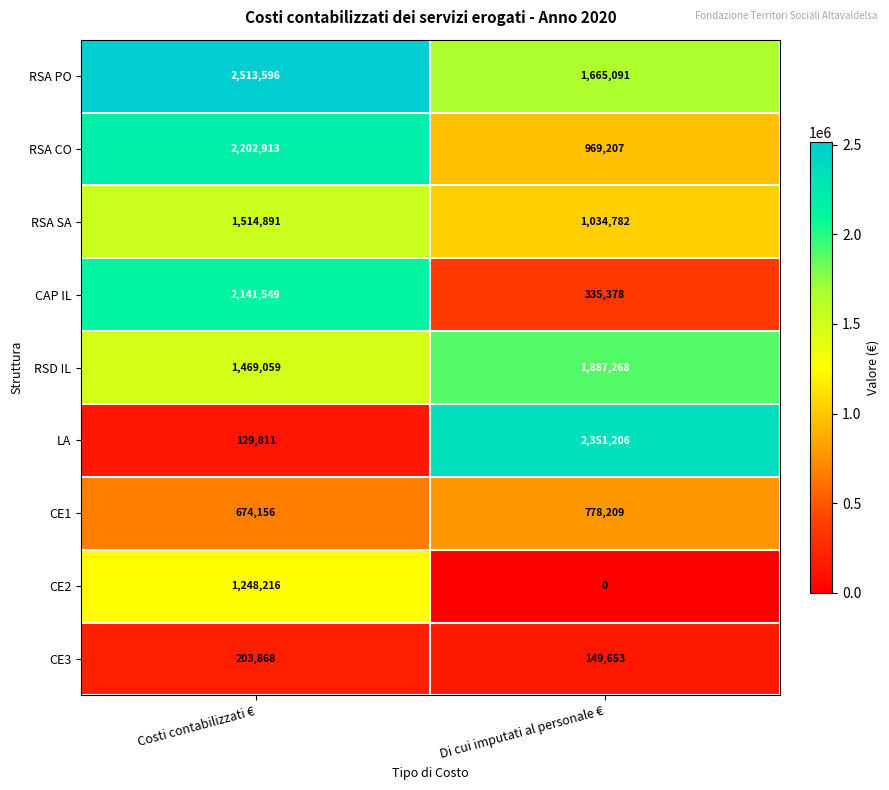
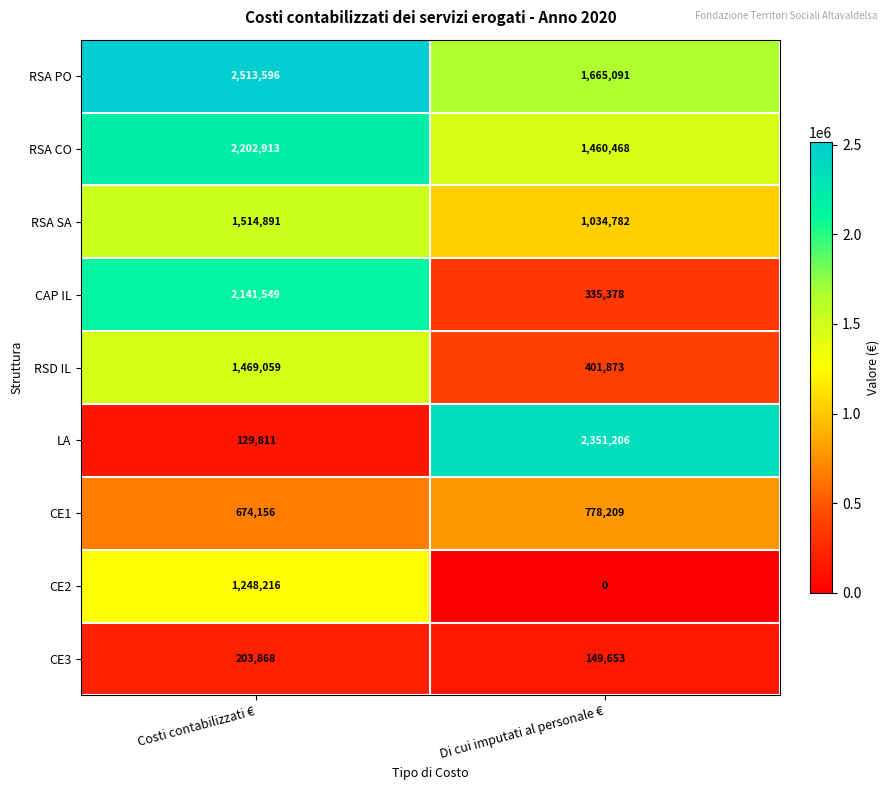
  {
    "RSA PO": {
      "Costi contabilizzati €": "2,513,596",
      "Di cui imputati al personale €": "1,665,091"
    },
    "RSA CO": {
      "Costi contabilizzati €": "2,202,913",
-     "Di cui imputati al personale €": "969,207"
+     "Di cui imputati al personale €": "1,460,468"
    },
    "RSA SA": {
      "Costi contabilizzati €": "1,514,891",
      "Di cui imputati al personale €": "1,034,782"
    },
    "CAP IL": {
      "Costi contabilizzati €": "2,141,549",
      "Di cui imputati al personale €": "335,378"
    },
    "RSD IL": {
      "Costi contabilizzati €": "1,469,059",
-     "Di cui imputati al personale €": "1,887,268"
+     "Di cui imputati al personale €": "401,873"
    },
    "LA": {
      "Costi contabilizzati €": "129,811",
      "Di cui imputati al personale €": "2,351,206"
    },
    "CE1": {
      "Costi contabilizzati €": "674,156",
      "Di cui imputati al personale €": "778,209"
    },
    "CE2": {
      "Costi contabilizzati €": "1,248,216",
      "Di cui imputati al personale €": "0"
    },
    "CE3": {
      "Costi contabilizzati €": "203,868",
      "Di cui imputati al personale €": "149,653"
    }
  }
